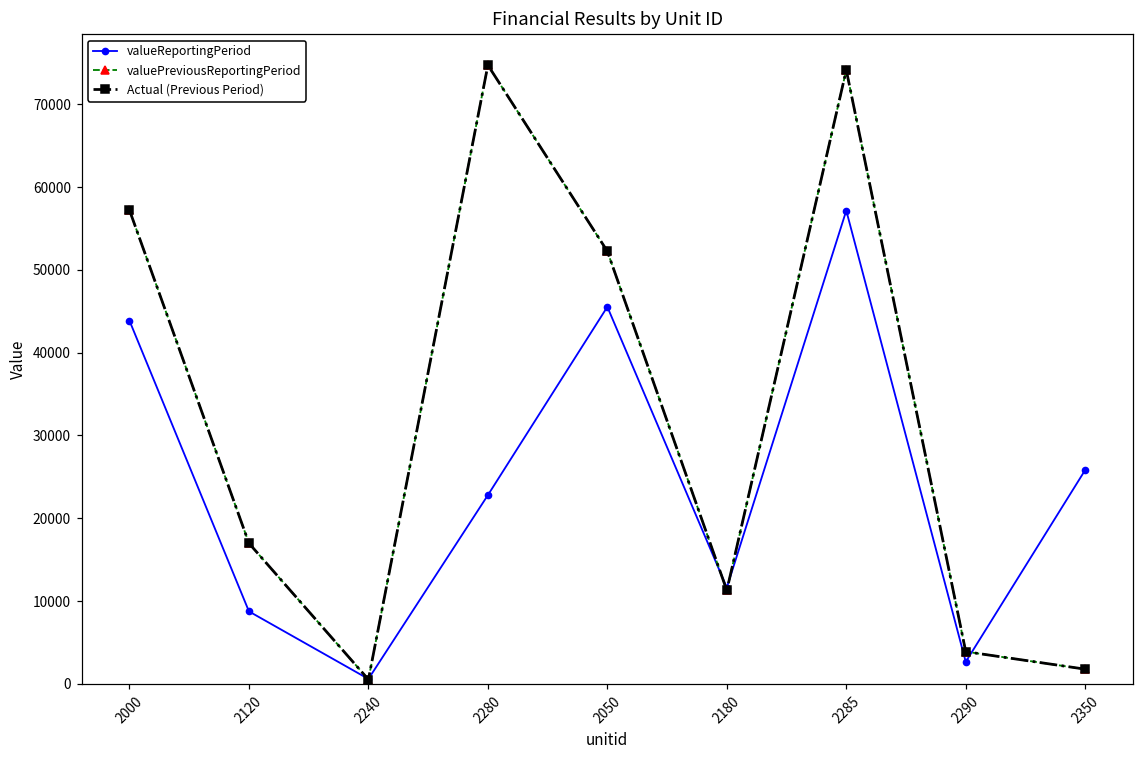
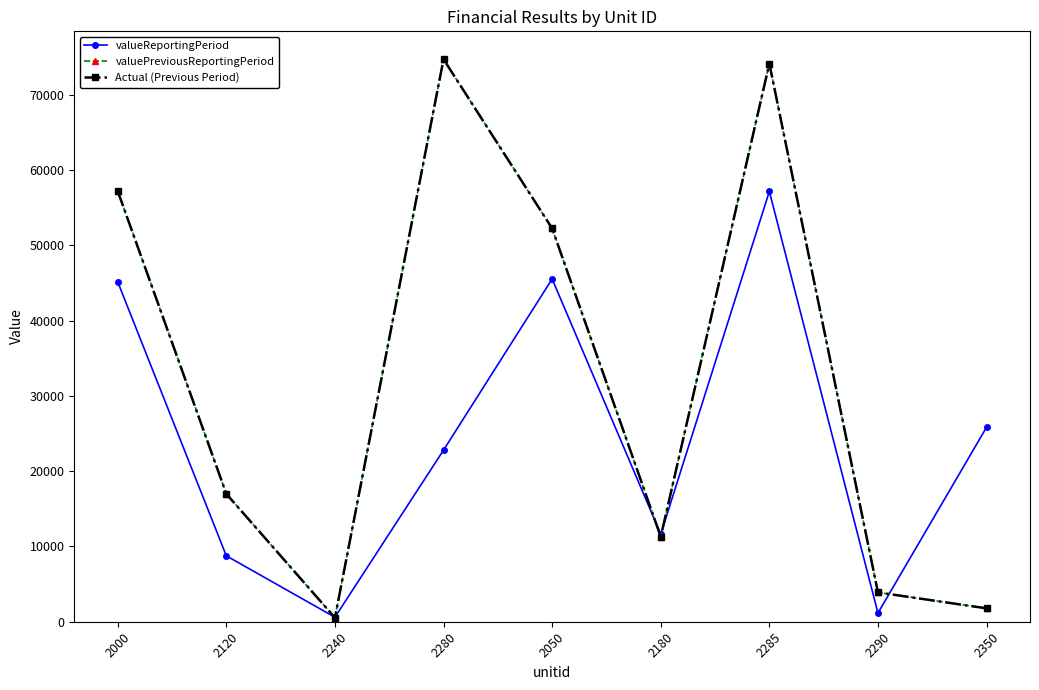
  {
    "valueReportingPeriod": {
-     "2000": 44000,
+     "2000": 45000,
      "2120": 9000,
      "2280": 23000,
      "2050": 46000,
      "2285": 57000,
-     "2290": 3000,
+     "2290": 1000,
      "2350": 26000
    },
    "Actual (Previous Period)": {
      "2000": 57000,
      "2120": 17000,
      "2280": 75000,
      "2050": 52000,
      "2285": 74000,
      "2290": 4000,
      "2350": 2000
    }
  }
